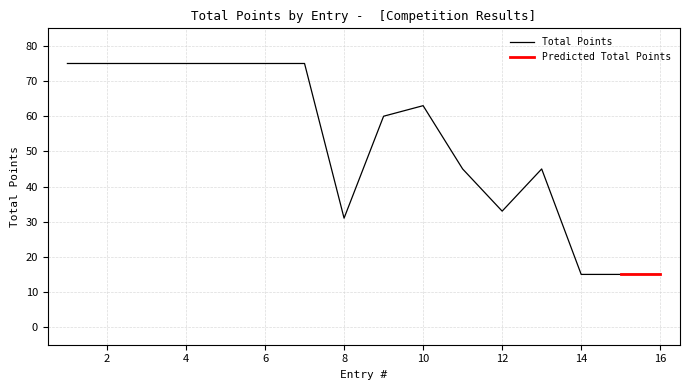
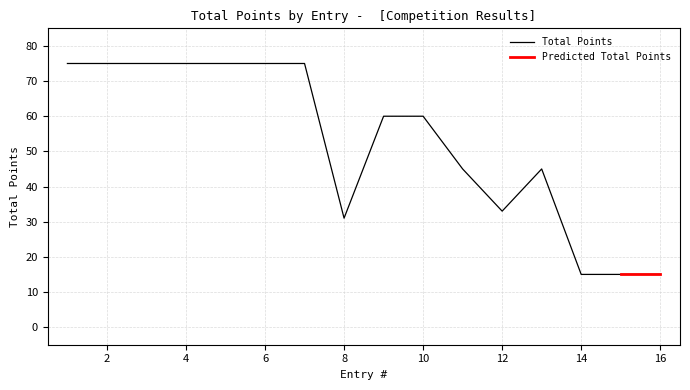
  {
    "Total Points": {
      "2": 75,
      "4": 75,
      "6": 75,
      "8": 31,
-     "10": 63,
+     "10": 60,
      "12": 33,
      "14": 15
    }
  }
